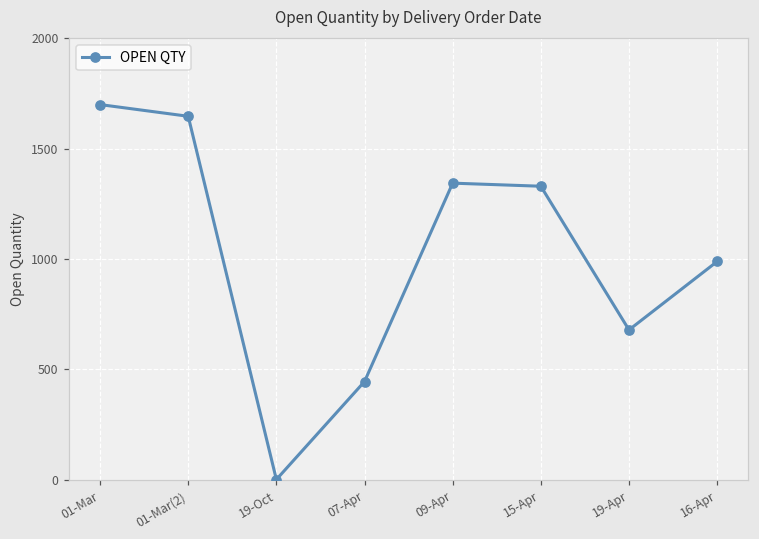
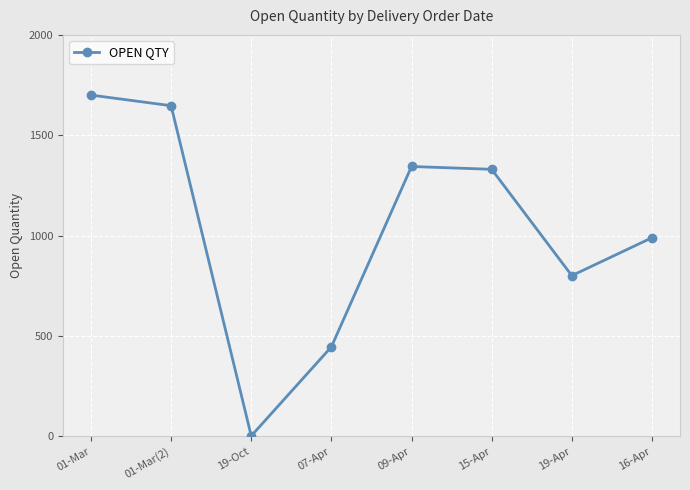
  {
    "01-Mar": 1700,
    "01-Mar(2)": 1650,
    "19-Oct": 0,
    "07-Apr": 450,
    "09-Apr": 1340,
    "15-Apr": 1330,
-   "19-Apr": 680,
+   "19-Apr": 800,
    "16-Apr": 990
  }
